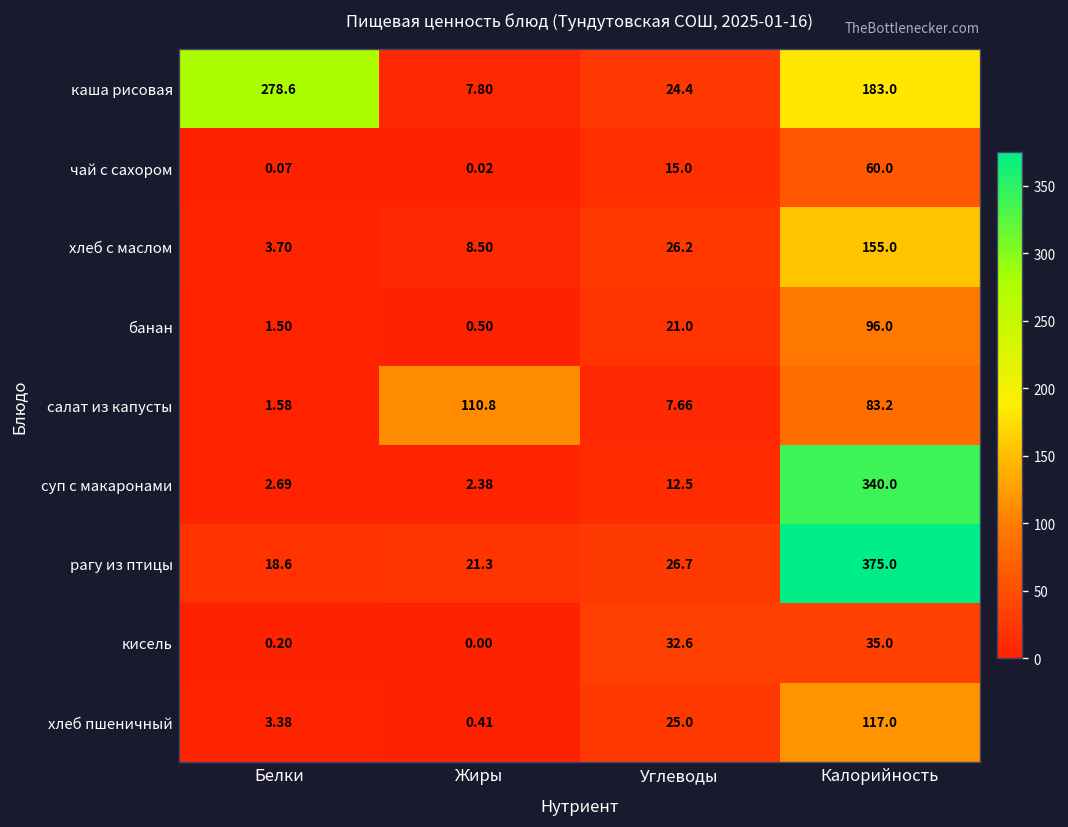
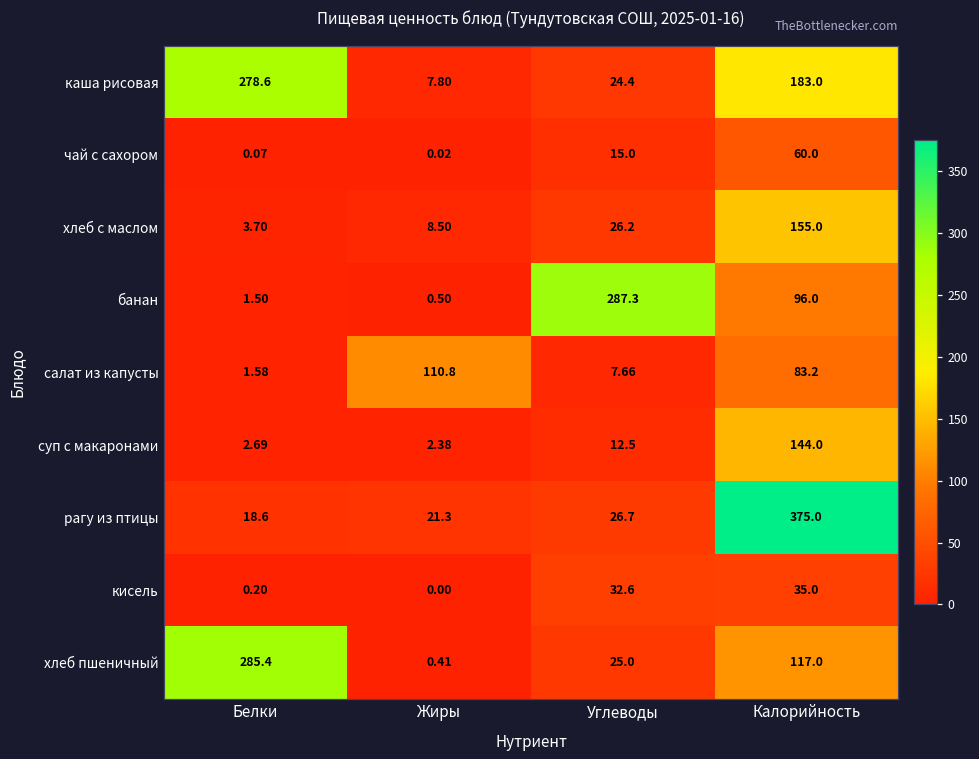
  {
    "каша рисовая": {
      "Белки": 278.6,
      "Жиры": 7.80,
      "Углеводы": 24.4,
      "Калорийность": 183.0
    },
    "чай с сахором": {
      "Белки": 0.07,
      "Жиры": 0.02,
      "Углеводы": 15.0,
      "Калорийность": 60.0
    },
    "хлеб с маслом": {
      "Белки": 3.70,
      "Жиры": 8.50,
      "Углеводы": 26.2,
      "Калорийность": 155.0
    },
    "банан": {
      "Белки": 1.50,
      "Жиры": 0.50,
-     "Углеводы": 21.0,
+     "Углеводы": 287.3,
      "Калорийность": 96.0
    },
    "салат из капусты": {
      "Белки": 1.58,
      "Жиры": 110.8,
      "Углеводы": 7.66,
      "Калорийность": 83.2
    },
    "суп с макаронами": {
      "Белки": 2.69,
      "Жиры": 2.38,
      "Углеводы": 12.5,
-     "Калорийность": 340.0
+     "Калорийность": 144.0
    },
    "рагу из птицы": {
      "Белки": 18.6,
      "Жиры": 21.3,
      "Углеводы": 26.7,
      "Калорийность": 375.0
    },
    "кисель": {
      "Белки": 0.20,
      "Жиры": 0.00,
      "Углеводы": 32.6,
      "Калорийность": 35.0
    },
    "хлеб пшеничный": {
-     "Белки": 3.38,
+     "Белки": 285.4,
      "Жиры": 0.41,
      "Углеводы": 25.0,
      "Калорийность": 117.0
    }
  }
